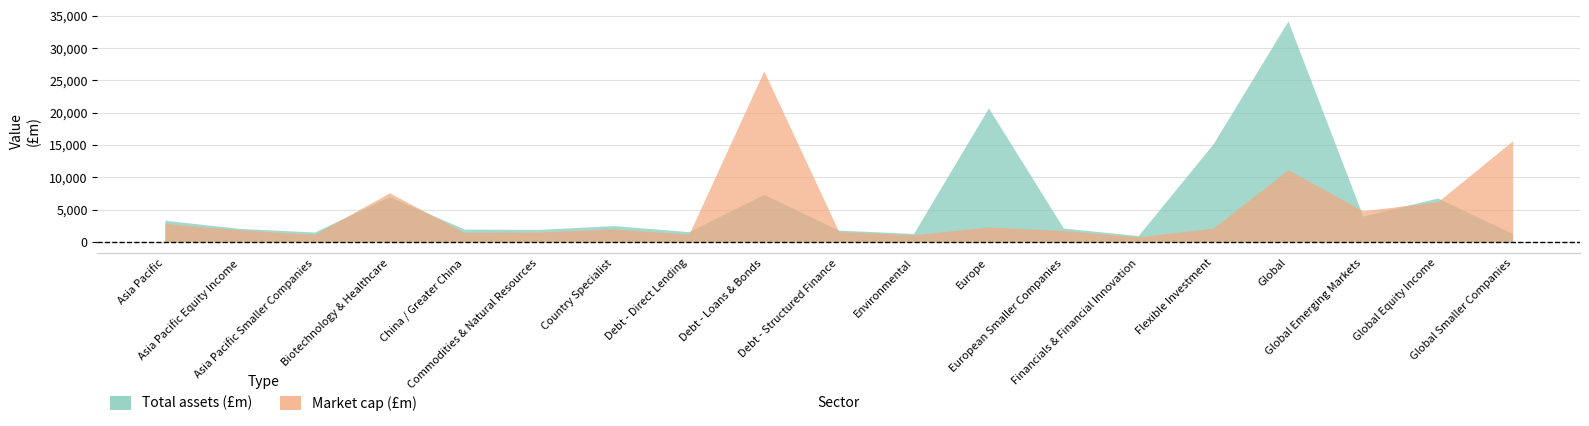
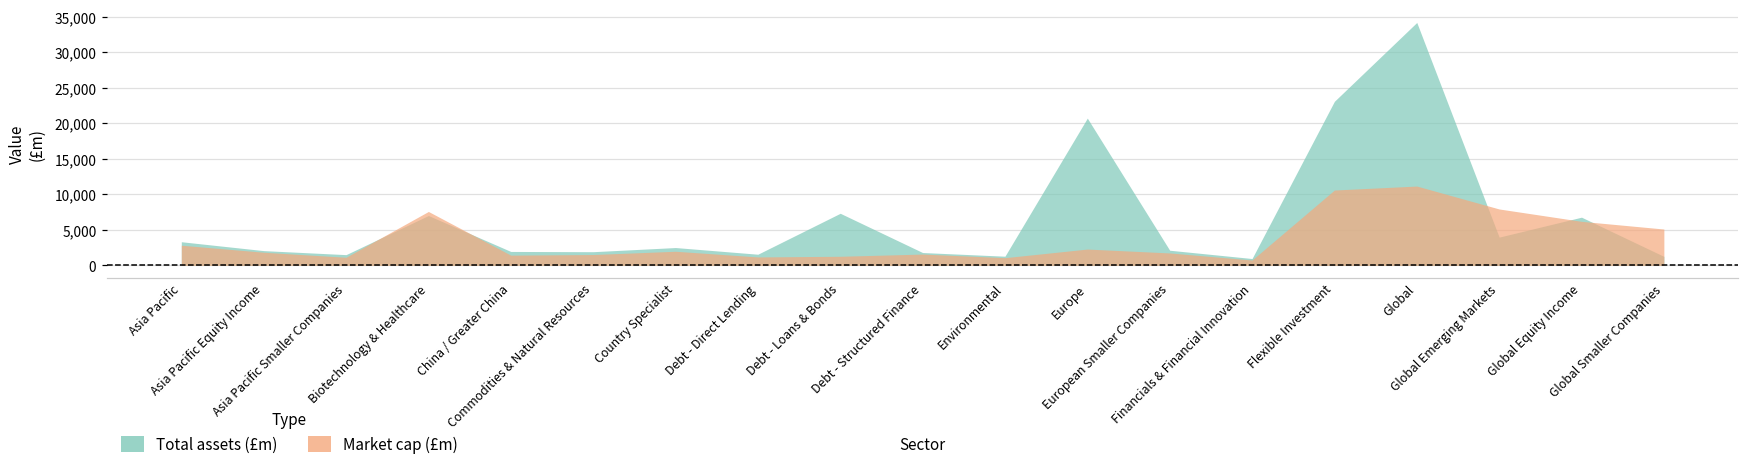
  {
    "Total assets (£m)": {
      "Asia Pacific": "3,000",
      "Biotechnology & Healthcare": "7,000",
      "China / Greater China": "2,000",
      "Commodities & Natural Resources": "2,000",
      "Country Specialist": "3,000",
      "Debt - Loans & Bonds": "7,000",
      "Europe": "21,000",
-     "Flexible Investment": "15,000",
+     "Flexible Investment": "23,000",
      "Global": "34,000",
      "Global Emerging Markets": "4,000",
      "Global Equity Income": "7,000",
      "Global Smaller Companies": "1,000"
    },
    "Market cap (£m)": {
      "Asia Pacific": "3,000",
      "Biotechnology & Healthcare": "8,000",
      "China / Greater China": "1,000",
      "Commodities & Natural Resources": "2,000",
      "Country Specialist": "2,000",
-     "Debt - Loans & Bonds": "26,000",
+     "Debt - Loans & Bonds": "1,000",
      "Europe": "2,000",
-     "Flexible Investment": "2,000",
+     "Flexible Investment": "11,000",
      "Global": "11,000",
-     "Global Emerging Markets": "5,000",
+     "Global Emerging Markets": "8,000",
      "Global Equity Income": "6,000",
-     "Global Smaller Companies": "16,000"
+     "Global Smaller Companies": "5,000"
    }
  }
